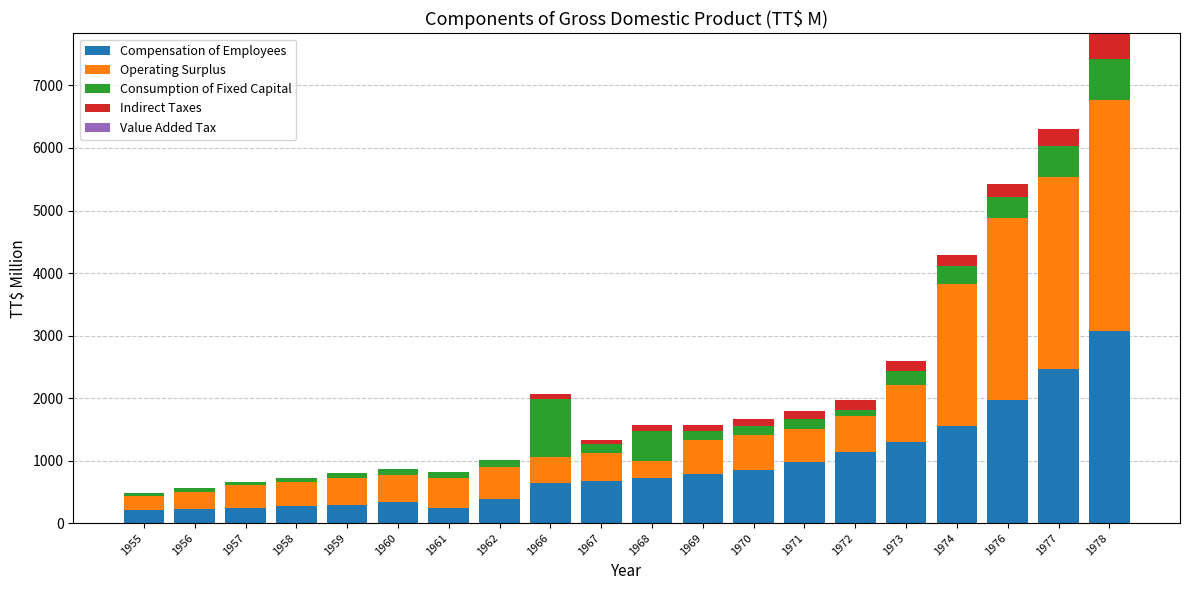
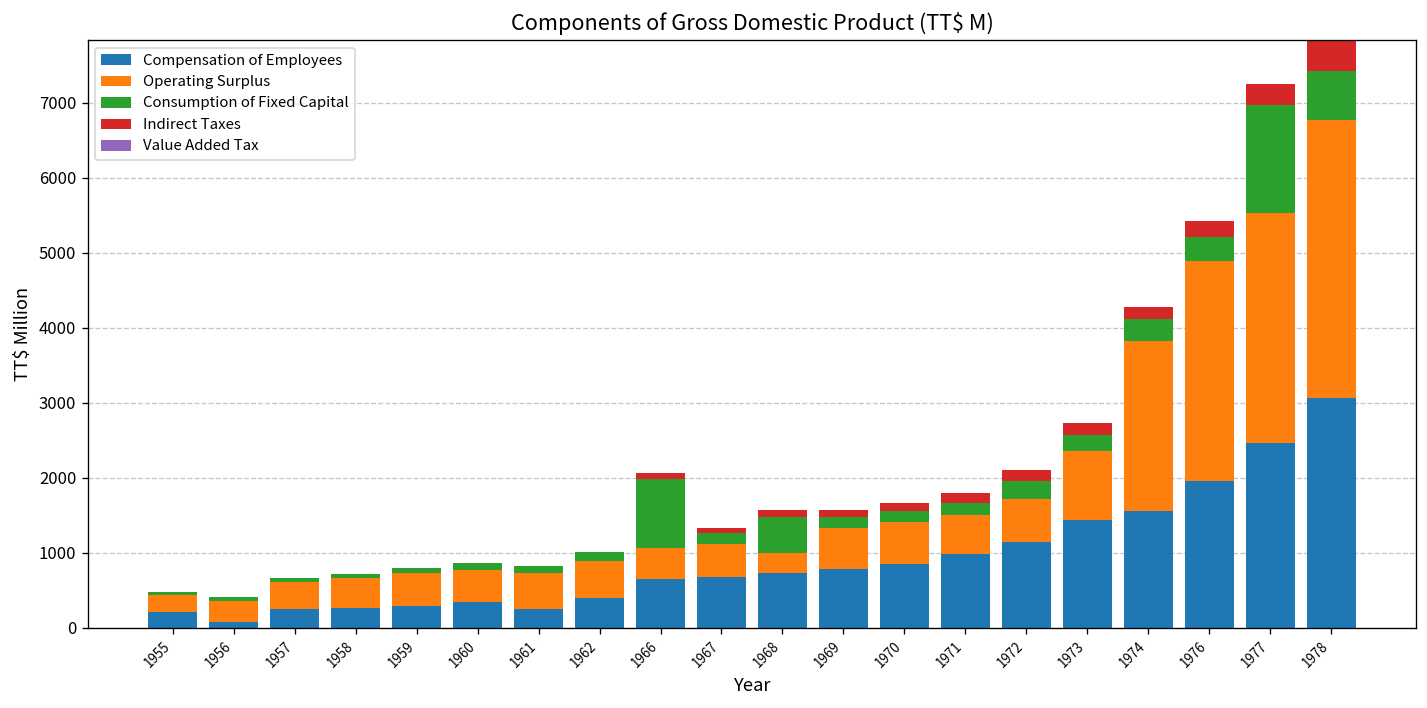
  {
    "Compensation of Employees": {
      "1955": 200,
-     "1956": 200,
+     "1956": 100,
      "1957": 200,
      "1958": 300,
      "1959": 300,
      "1960": 300,
      "1961": 200,
      "1962": 400,
      "1966": 600,
      "1967": 700,
      "1968": 700,
      "1969": 800,
      "1970": 800,
      "1971": 1000,
      "1972": 1100,
-     "1973": 1300,
+     "1973": 1400,
      "1974": 1600,
      "1976": 2000,
      "1977": 2500,
      "1978": 3100
    },
    "Operating Surplus": {
      "1955": 200,
      "1956": 300,
      "1957": 400,
      "1958": 400,
      "1959": 400,
      "1960": 400,
      "1961": 500,
      "1962": 500,
      "1966": 400,
      "1967": 400,
      "1968": 300,
      "1969": 600,
      "1970": 600,
      "1971": 500,
      "1972": 600,
      "1973": 900,
      "1974": 2300,
      "1976": 2900,
      "1977": 3100,
      "1978": 3700
    },
    "Consumption of Fixed Capital": {
      "1955": 0,
      "1956": 100,
      "1957": 0,
      "1958": 100,
      "1959": 100,
      "1960": 100,
      "1961": 100,
      "1962": 100,
      "1966": 900,
      "1967": 100,
      "1968": 500,
      "1969": 100,
      "1970": 100,
      "1971": 200,
-     "1972": 100,
+     "1972": 200,
      "1973": 200,
      "1974": 300,
      "1976": 300,
-     "1977": 500,
+     "1977": 1400,
      "1978": 700
    },
    "Value Added Tax": {
      "1955": 0,
      "1956": 0,
      "1957": 0,
      "1958": 0,
      "1959": 0,
      "1960": 0,
      "1961": 0,
      "1962": 0
    }
  }
